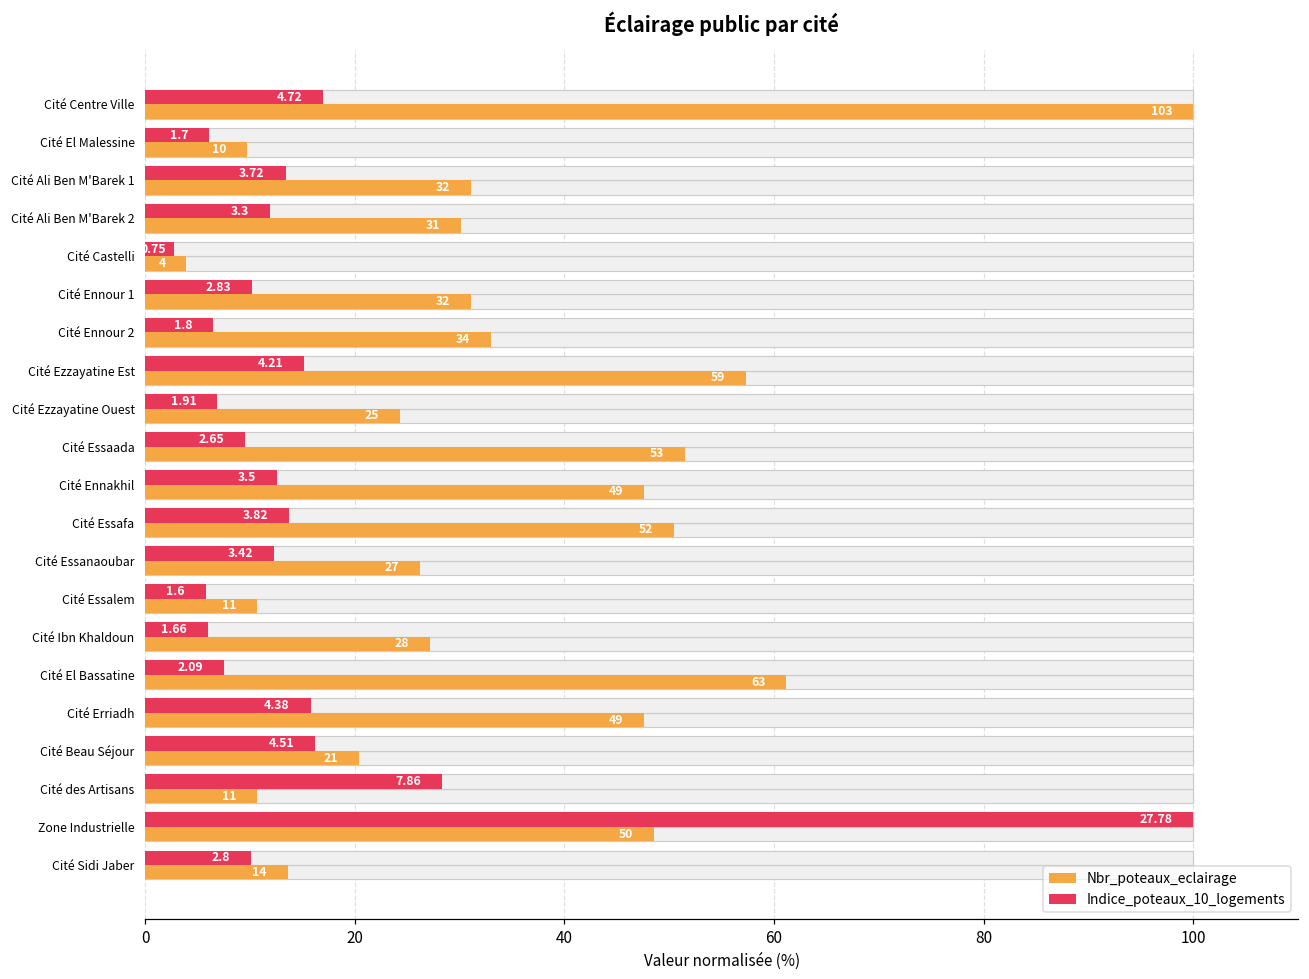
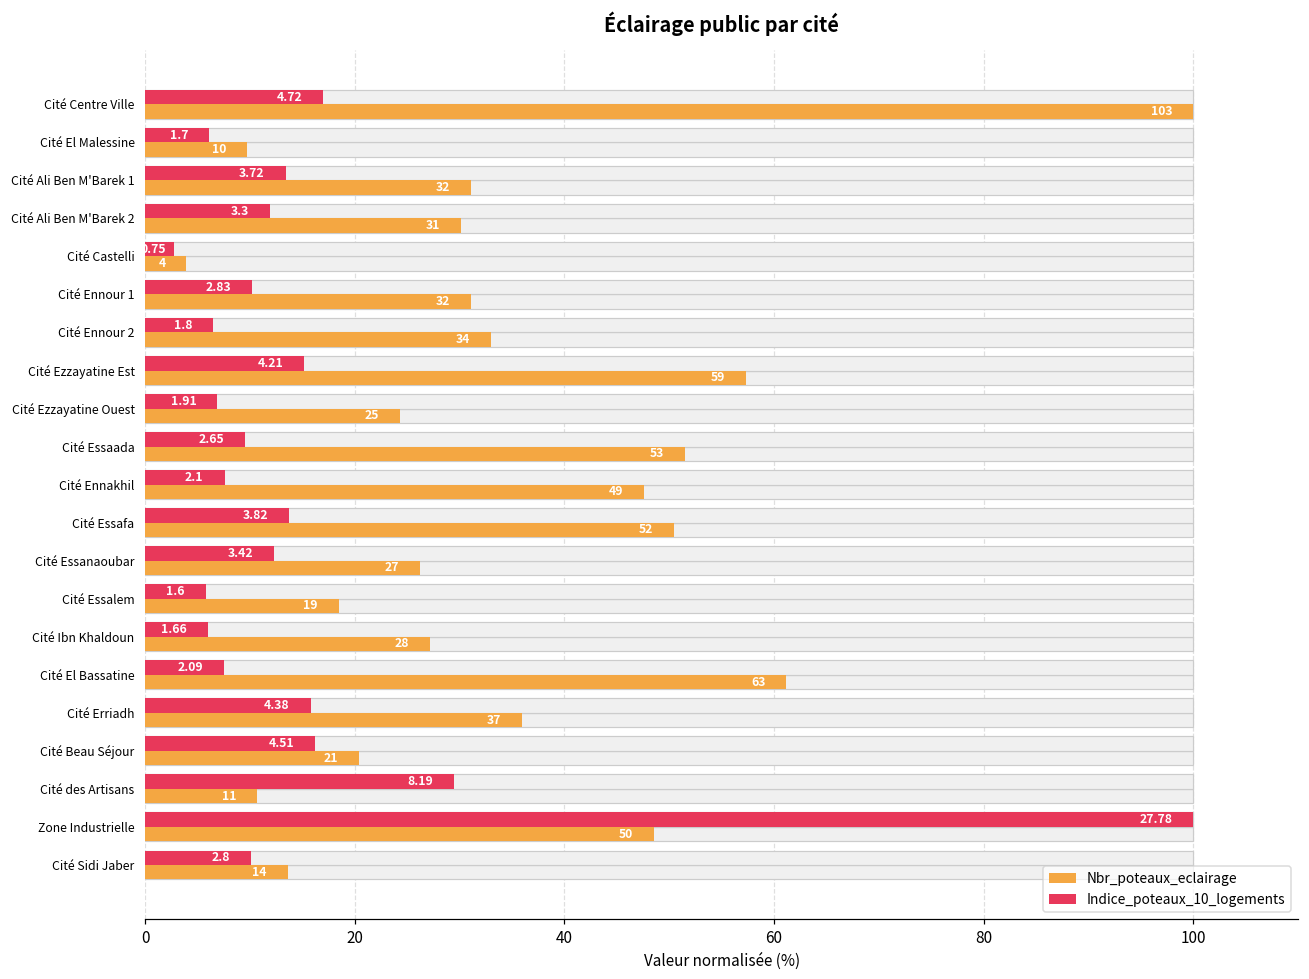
  {
    "Nbr_poteaux_eclairage": {
-     "Cité Essalem": 11,
-     "Cité Erriadh": 49
+     "Cité Essalem": 19,
+     "Cité Erriadh": 37
    },
    "Indice_poteaux_10_logements": {
-     "Cité Ennakhil": 3.5,
-     "Cité des Artisans": 7.86
+     "Cité Ennakhil": 2.1,
+     "Cité des Artisans": 8.19
    }
  }
